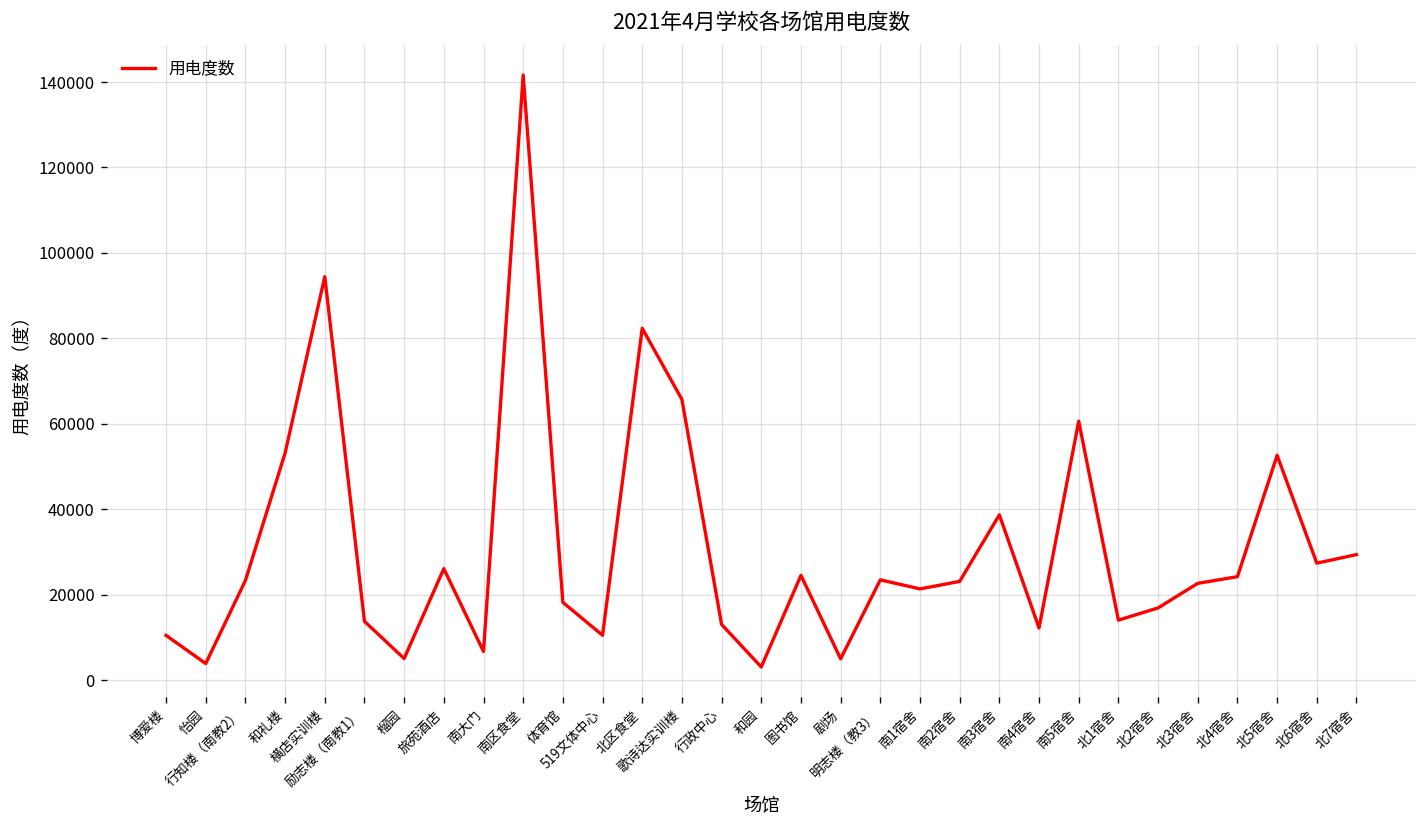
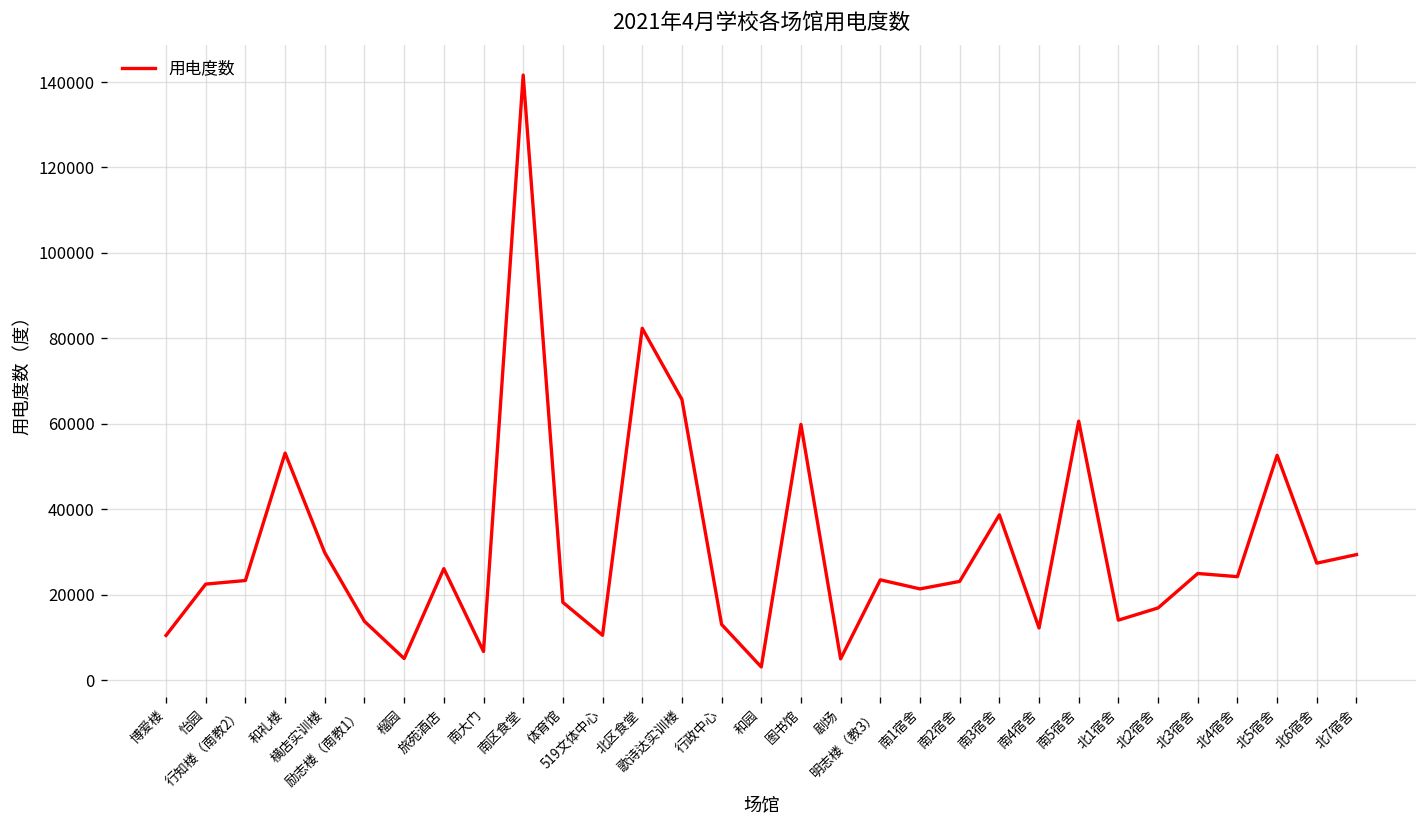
  {
    "博爱楼": 10000,
-   "怡园": 4000,
+   "怡园": 22000,
    "行知楼（南教2）": 23000,
    "和礼楼": 53000,
-   "横店实训楼": 94000,
+   "横店实训楼": 30000,
    "励志楼（南教1）": 14000,
    "榴园": 5000,
    "旅苑酒店": 26000,
    "南大门": 7000,
    "南区食堂": 142000,
    "体育馆": 18000,
    "519文体中心": 10000,
    "北区食堂": 82000,
    "歌诗达实训楼": 66000,
    "行政中心": 13000,
    "和园": 3000,
-   "图书馆": 25000,
+   "图书馆": 60000,
    "剧场": 5000,
    "明志楼（教3）": 23000,
    "南1宿舍": 21000,
    "南2宿舍": 23000,
    "南3宿舍": 39000,
    "南4宿舍": 12000,
    "南5宿舍": 61000,
    "北1宿舍": 14000,
    "北2宿舍": 17000,
-   "北3宿舍": 23000,
+   "北3宿舍": 25000,
    "北4宿舍": 24000,
    "北5宿舍": 53000,
    "北6宿舍": 27000,
    "北7宿舍": 29000
  }
